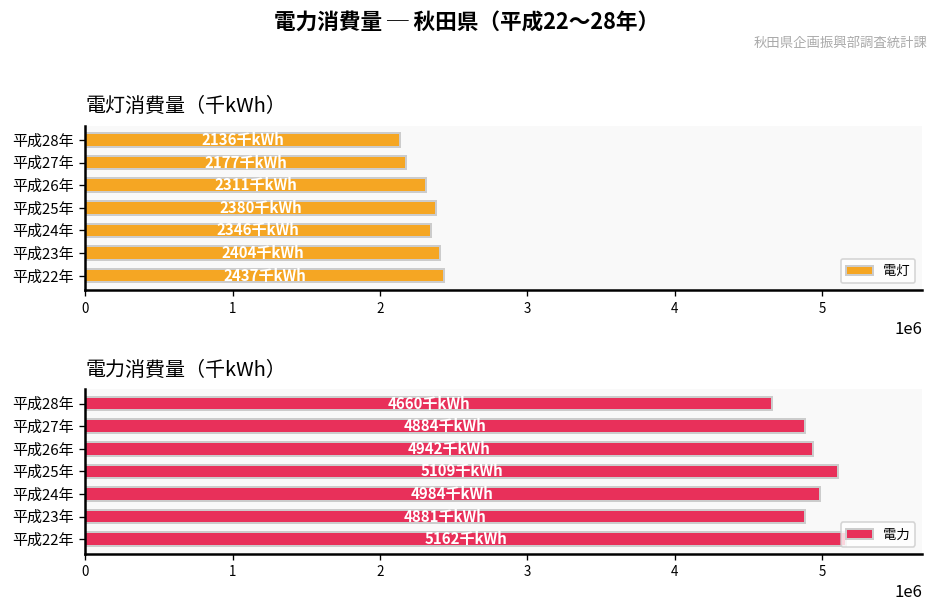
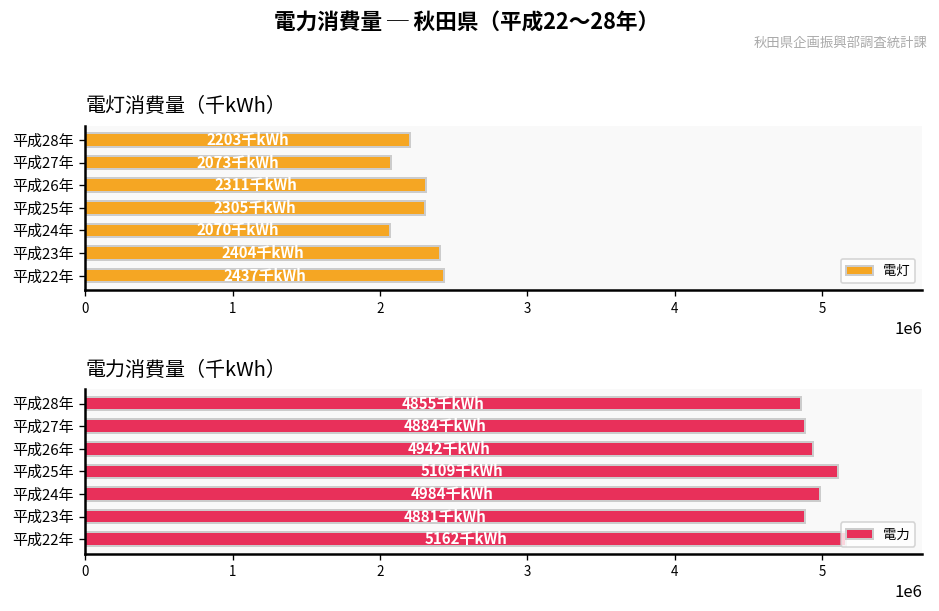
  {
    "電灯消費量（千kWh）": {
-     "平成28年": 2136,
-     "平成27年": 2177,
-     "平成25年": 2380,
-     "平成24年": 2346
+     "平成28年": 2203,
+     "平成27年": 2073,
+     "平成25年": 2305,
+     "平成24年": 2070
    },
    "電力消費量（千kWh）": {
-     "平成28年": 4660
+     "平成28年": 4855
    }
  }
